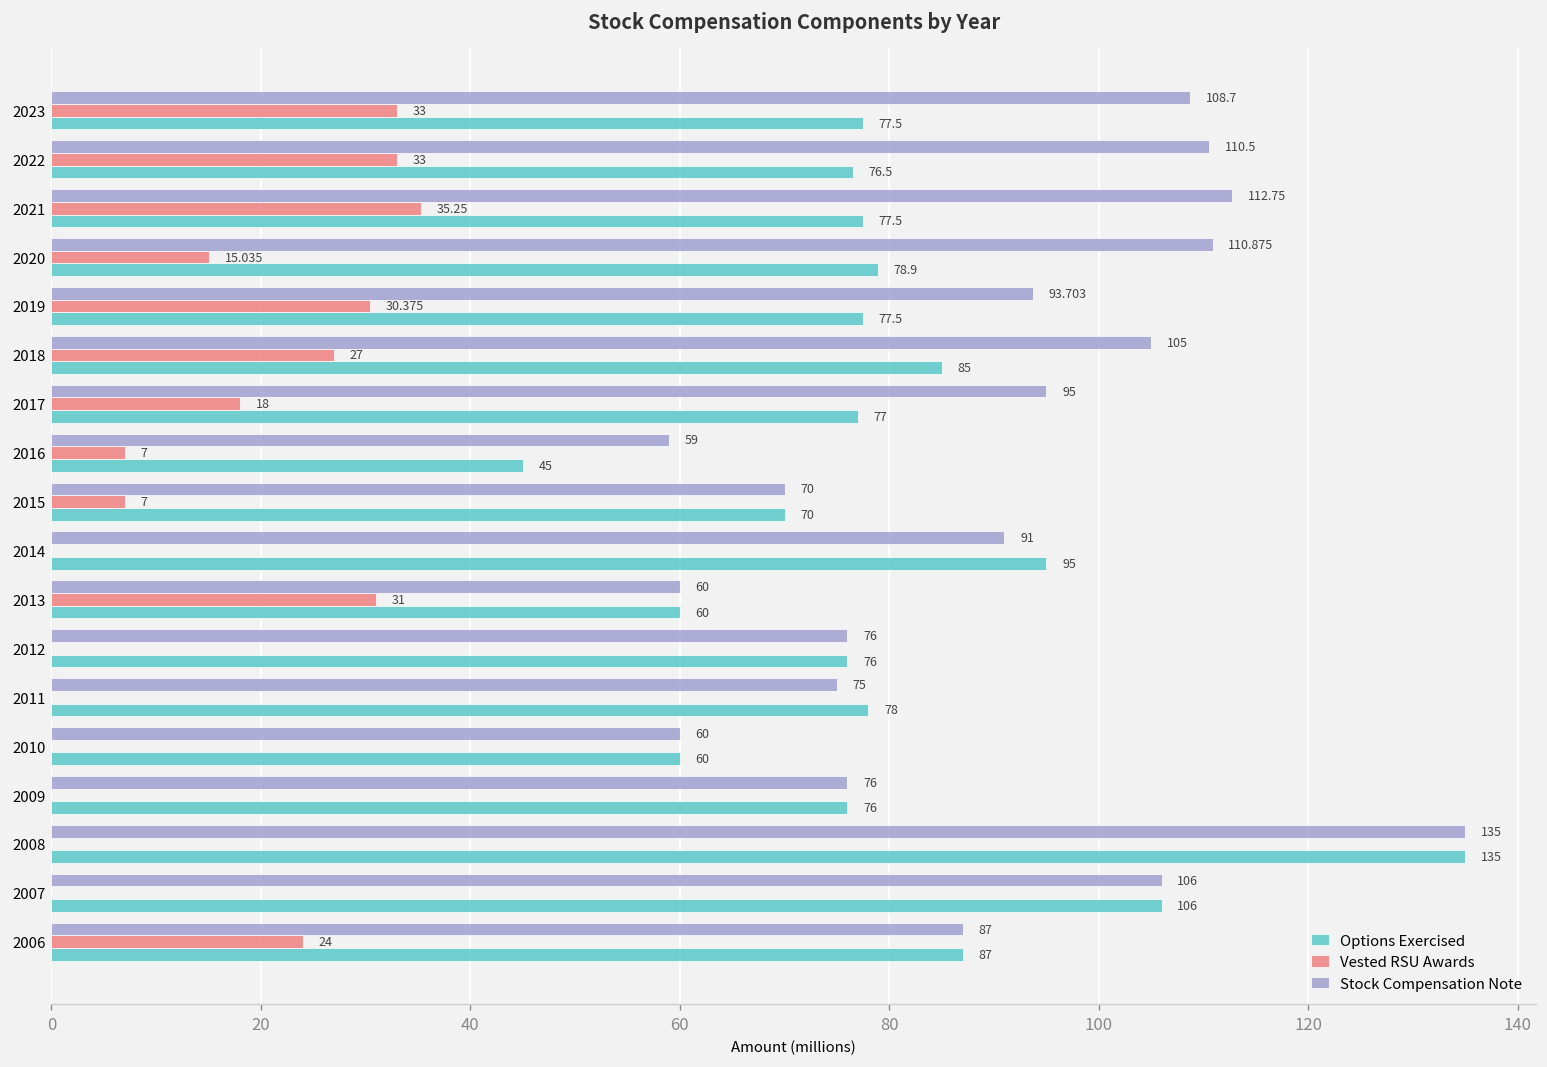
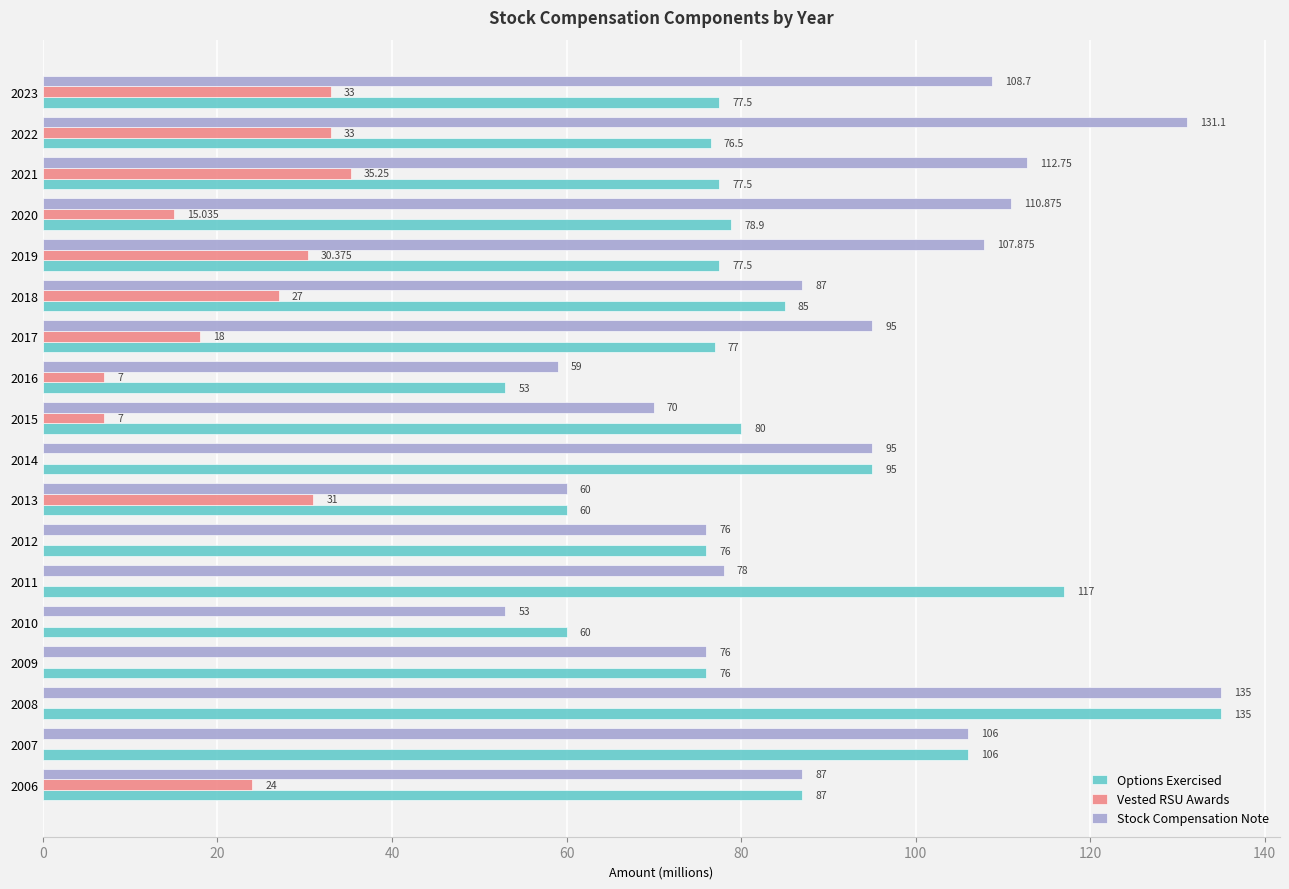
  {
    "Options Exercised": {
      "2023": 77.5,
      "2022": 76.5,
      "2021": 77.5,
      "2020": 78.9,
      "2019": 77.5,
      "2018": 85,
      "2017": 77,
-     "2016": 45,
-     "2015": 70,
+     "2016": 53,
+     "2015": 80,
      "2014": 95,
      "2013": 60,
      "2012": 76,
-     "2011": 78,
+     "2011": 117,
      "2010": 60,
      "2009": 76,
      "2008": 135,
      "2007": 106,
      "2006": 87
    },
    "Vested RSU Awards": {
      "2023": 33,
      "2022": 33,
      "2021": 35.25,
      "2020": 15.035,
      "2019": 30.375,
      "2018": 27,
      "2017": 18,
      "2016": 7,
      "2015": 7,
      "2013": 31,
      "2006": 24
    },
    "Stock Compensation Note": {
      "2023": 108.7,
-     "2022": 110.5,
+     "2022": 131.1,
      "2021": 112.75,
      "2020": 110.875,
-     "2019": 93.703,
-     "2018": 105,
+     "2019": 107.875,
+     "2018": 87,
      "2017": 95,
      "2016": 59,
      "2015": 70,
-     "2014": 91,
+     "2014": 95,
      "2013": 60,
      "2012": 76,
-     "2011": 75,
-     "2010": 60,
+     "2011": 78,
+     "2010": 53,
      "2009": 76,
      "2008": 135,
      "2007": 106,
      "2006": 87
    }
  }
